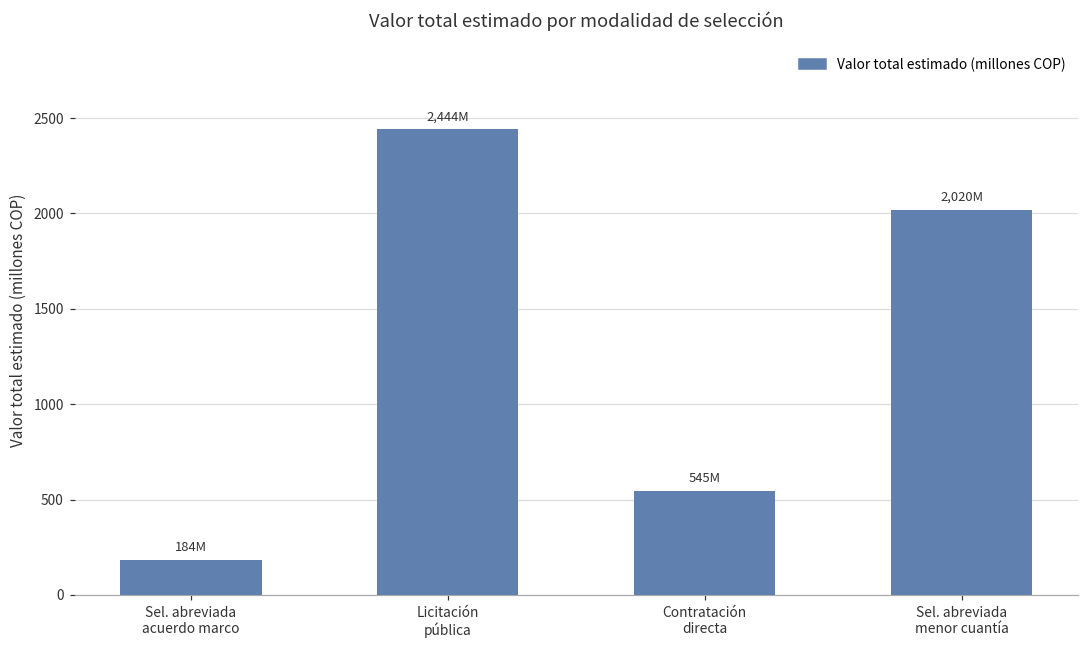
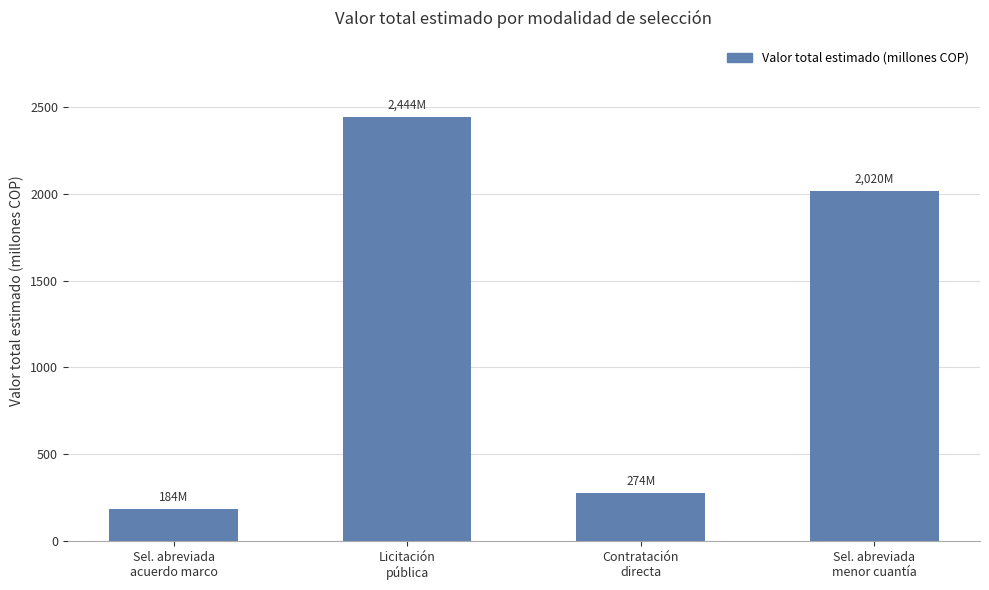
  {
    "Sel. abreviada acuerdo marco": "184M",
    "Licitación pública": "2,444M",
-   "Contratación directa": "545M",
+   "Contratación directa": "274M",
    "Sel. abreviada menor cuantía": "2,020M"
  }
